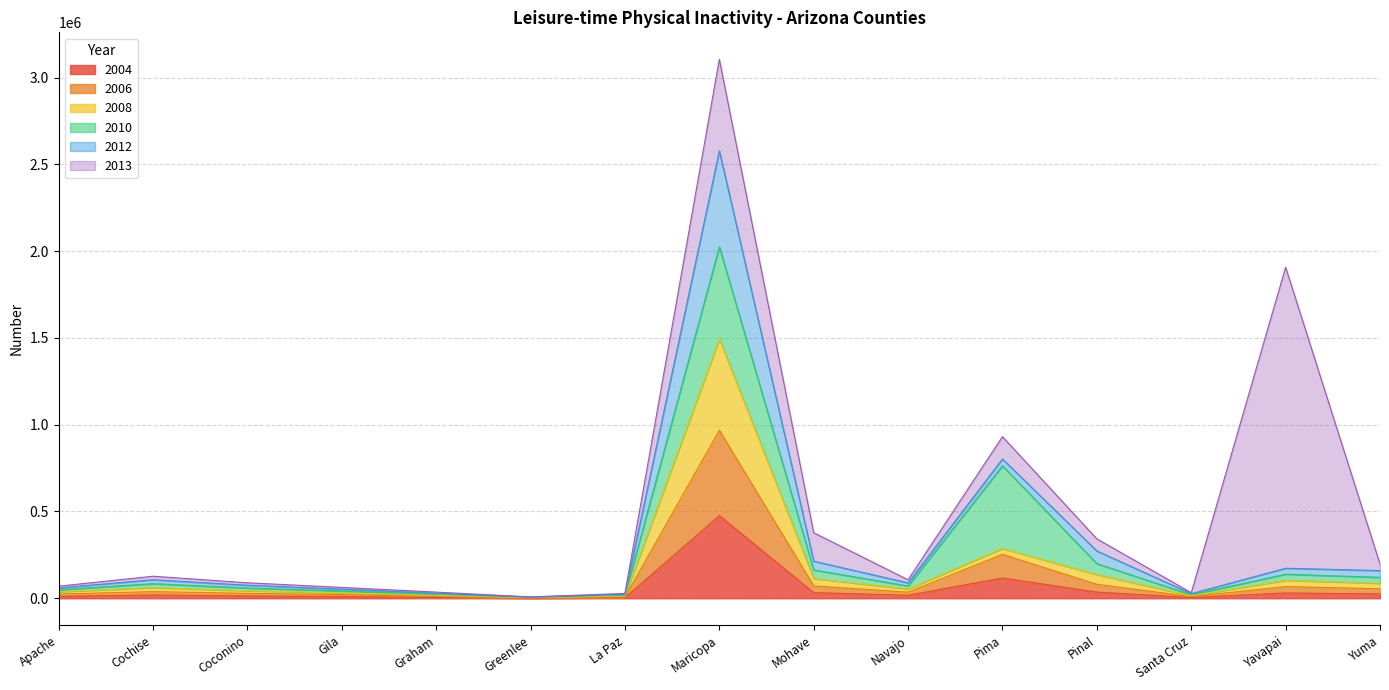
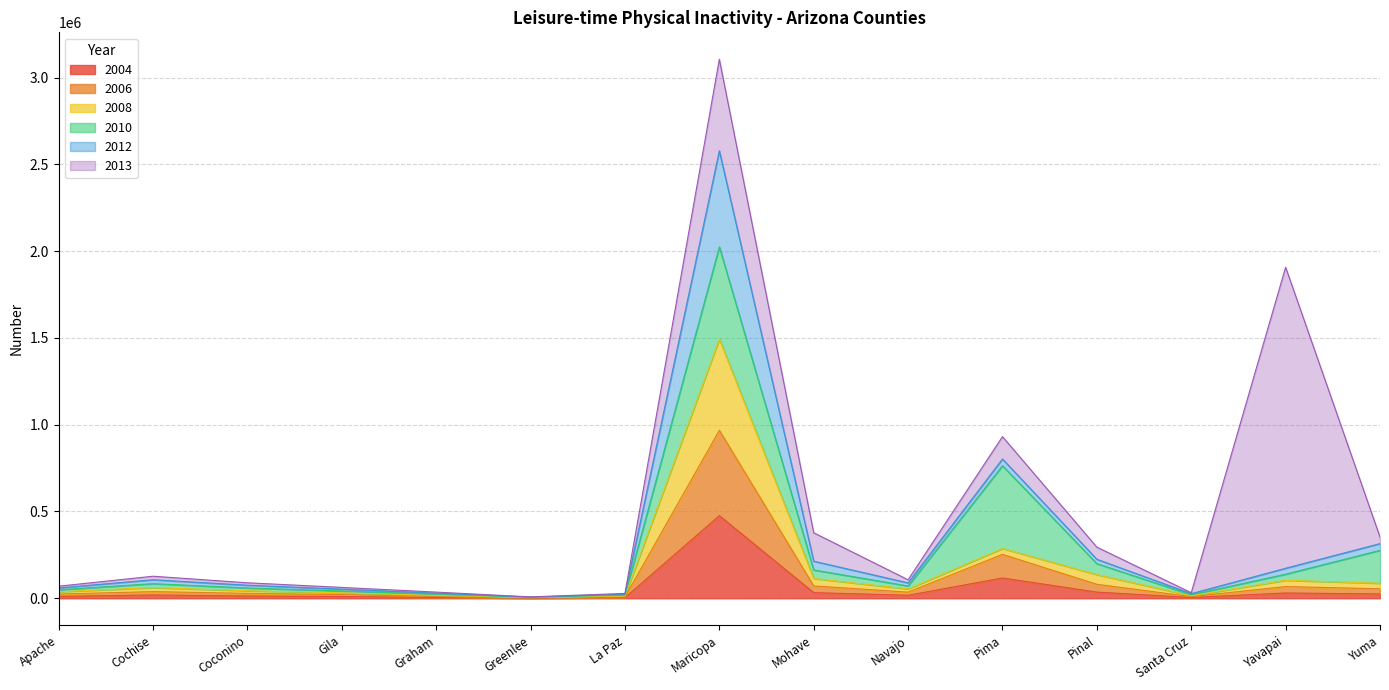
  {
    "2008": {
      "Cochise": 20000,
      "Coconino": 20000,
      "Maricopa": 530000,
      "Mohave": 40000,
      "Navajo": 20000,
      "Pima": 30000,
      "Pinal": 60000,
      "Yavapai": 40000,
      "Yuma": 30000
    },
    "2010": {
      "Cochise": 20000,
      "Coconino": 20000,
      "Maricopa": 530000,
      "Mohave": 50000,
      "Navajo": 20000,
      "Pima": 480000,
      "Pinal": 60000,
      "Yavapai": 40000,
-     "Yuma": 30000
+     "Yuma": 190000
    },
    "2012": {
      "Cochise": 20000,
      "Maricopa": 550000,
      "Mohave": 50000,
      "Navajo": 20000,
      "Pima": 40000,
-     "Pinal": 70000,
+     "Pinal": 30000,
      "Yavapai": 30000,
      "Yuma": 40000
    },
    "2013": {
      "Cochise": 20000,
      "Maricopa": 530000,
      "Mohave": 160000,
      "Navajo": 20000,
      "Pima": 130000,
      "Pinal": 70000,
      "Yavapai": 1730000,
      "Yuma": 40000
    }
  }
